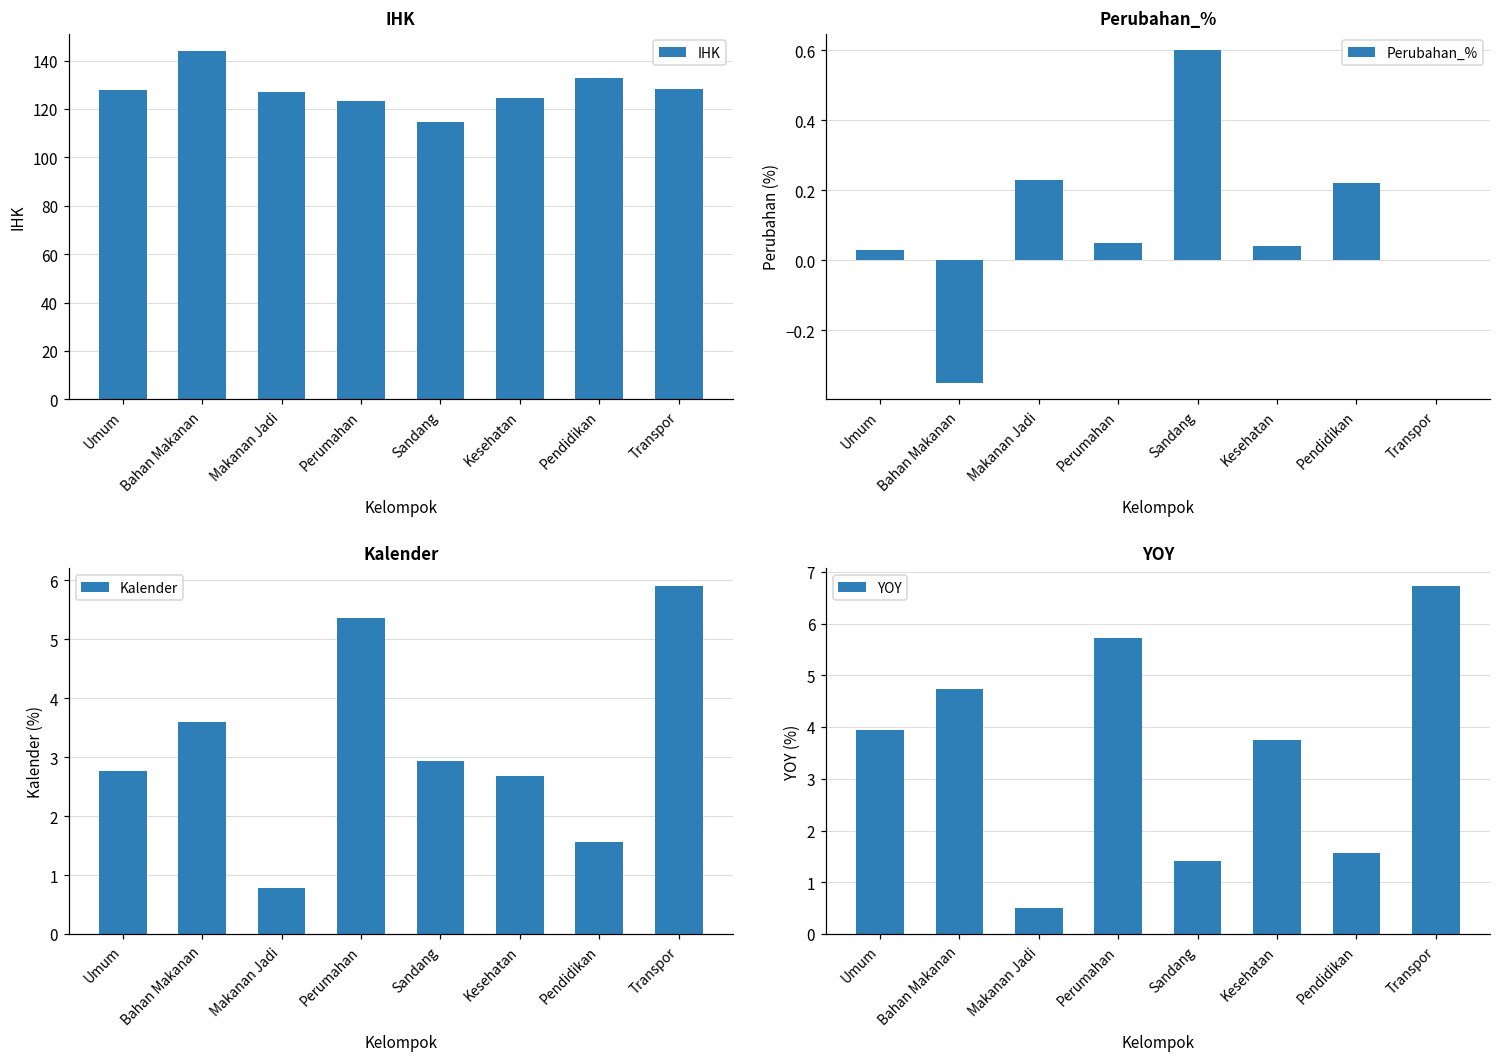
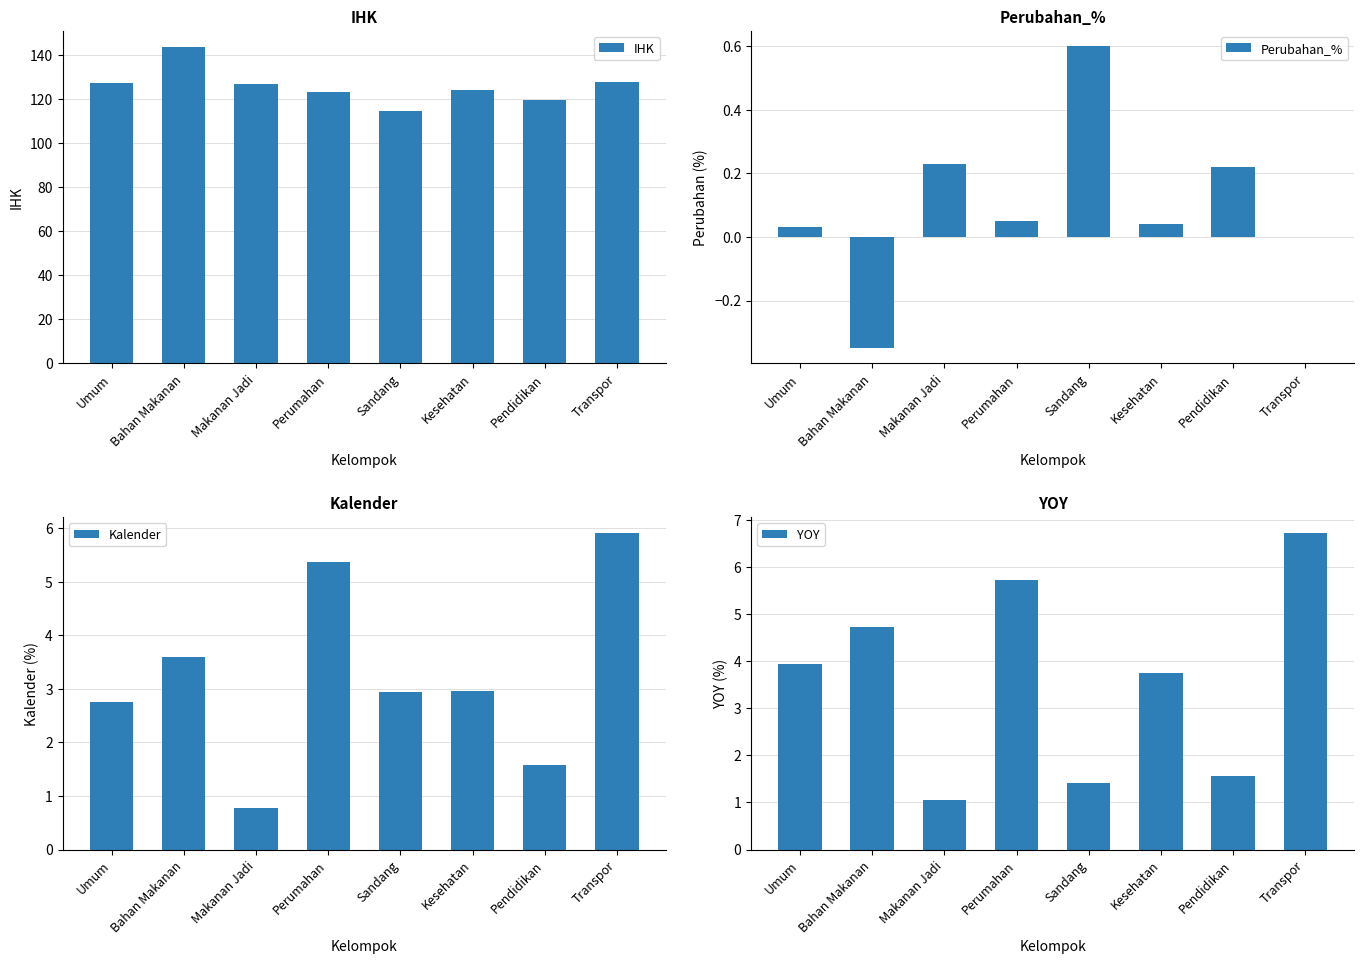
  {
    "IHK": {
      "Umum": 128,
      "Bahan Makanan": 144,
      "Makanan Jadi": 127,
      "Perumahan": 123,
      "Sandang": 115,
      "Kesehatan": 124,
-     "Pendidikan": 133,
+     "Pendidikan": 120,
      "Transpor": 128
    },
    "Perubahan_%": {
      "Umum": 0.03,
      "Bahan Makanan": -0.35,
      "Makanan Jadi": 0.23,
      "Perumahan": 0.05,
      "Sandang": 0.60,
      "Kesehatan": 0.04,
      "Pendidikan": 0.22,
      "Transpor": 0.00
    },
    "Kalender": {
      "Umum": 2.8,
      "Bahan Makanan": 3.6,
      "Makanan Jadi": 0.8,
      "Perumahan": 5.4,
      "Sandang": 2.9,
-     "Kesehatan": 2.7,
+     "Kesehatan": 3.0,
      "Pendidikan": 1.6,
      "Transpor": 5.9
    },
    "YOY": {
      "Umum": 4.0,
      "Bahan Makanan": 4.7,
-     "Makanan Jadi": 0.5,
+     "Makanan Jadi": 1.1,
      "Perumahan": 5.7,
      "Sandang": 1.4,
      "Kesehatan": 3.8,
      "Pendidikan": 1.6,
      "Transpor": 6.7
    }
  }
